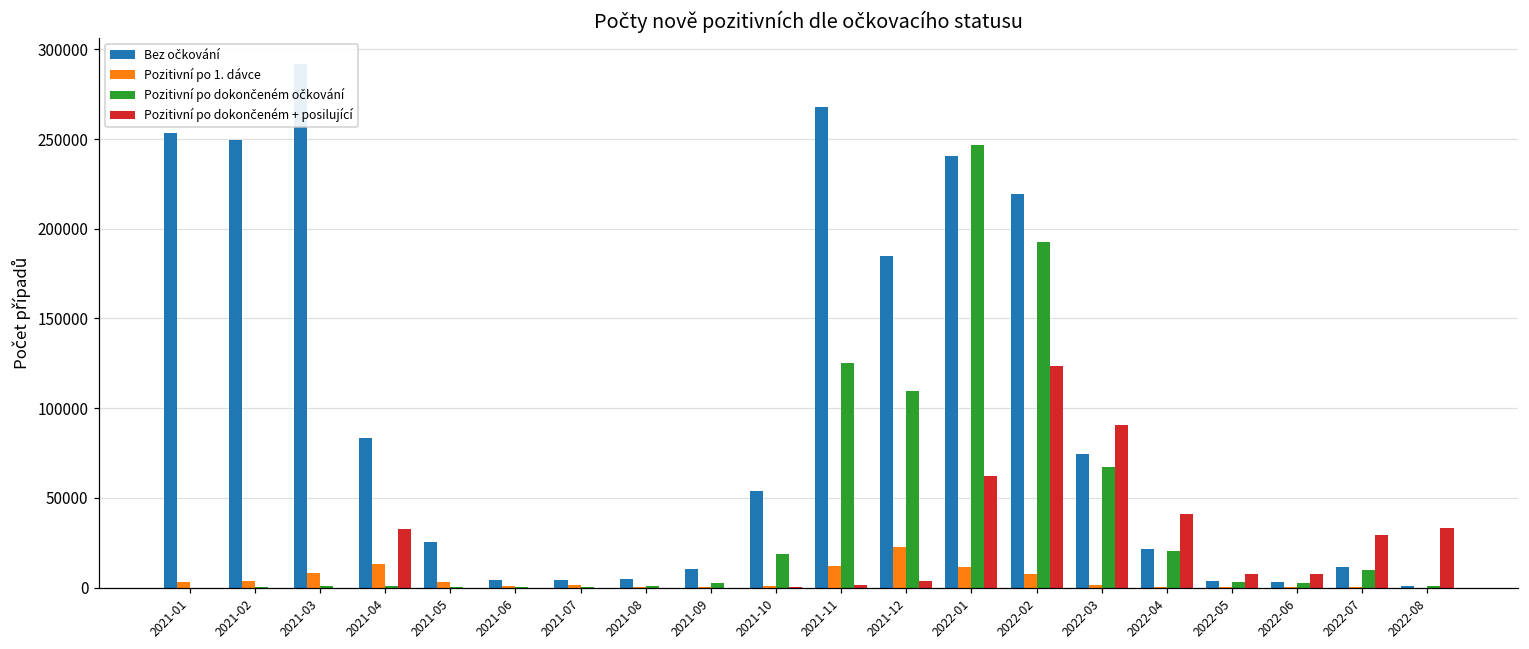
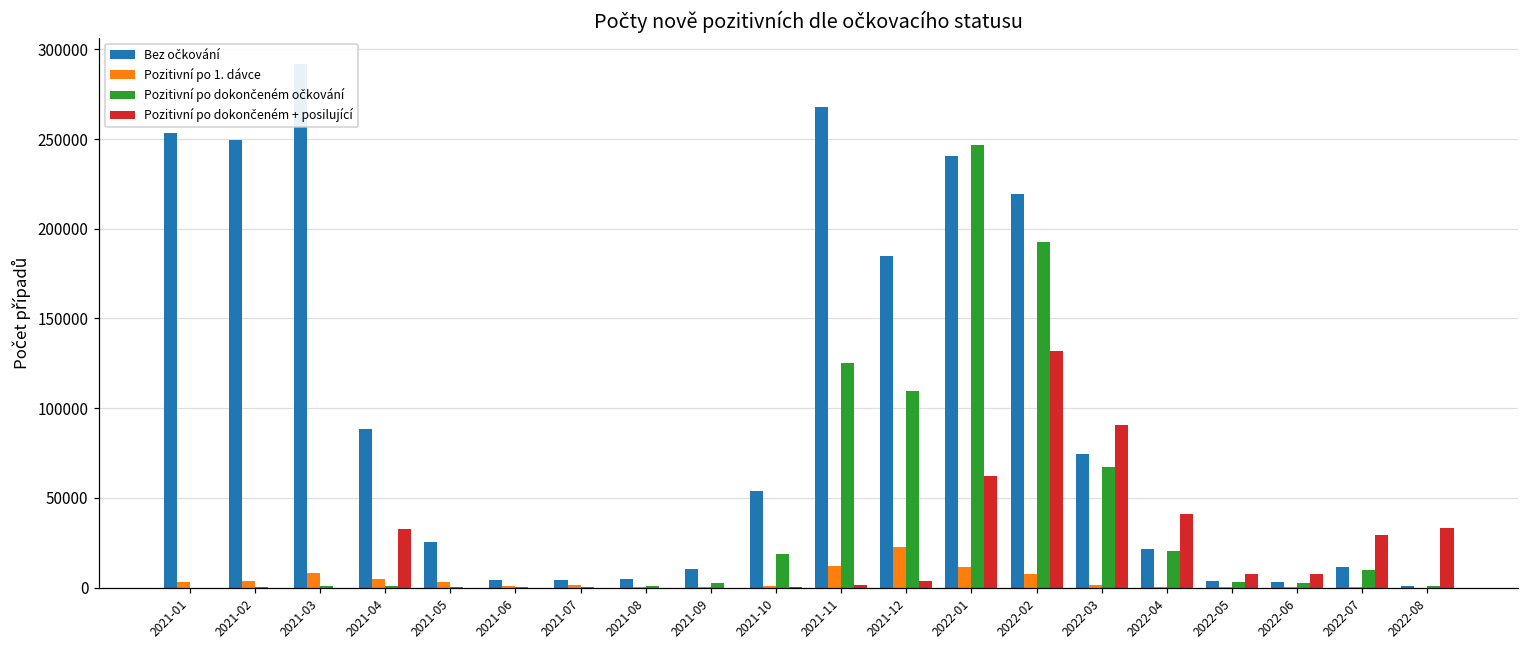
  {
    "Bez očkování": {
      "2021-01": 254000,
      "2021-02": 249000,
-     "2021-04": 84000,
+     "2021-04": 88000,
      "2021-05": 26000,
      "2021-06": 4000,
      "2021-07": 4000,
      "2021-08": 5000,
      "2021-09": 10000,
      "2021-10": 54000,
      "2021-11": 268000,
      "2021-12": 185000,
      "2022-01": 241000,
      "2022-02": 219000,
      "2022-03": 74000,
      "2022-04": 22000,
      "2022-05": 4000,
      "2022-06": 3000,
      "2022-07": 11000
    },
    "Pozitivní po 1. dávce": {
      "2021-01": 3000,
      "2021-02": 4000,
      "2021-03": 8000,
-     "2021-04": 13000,
+     "2021-04": 5000,
      "2021-05": 3000,
      "2021-11": 12000,
      "2021-12": 23000,
      "2022-01": 11000,
      "2022-02": 7000
    },
    "Pozitivní po dokončeném očkování": {
      "2021-01": 0,
      "2021-09": 2000,
      "2021-10": 19000,
      "2021-11": 125000,
      "2021-12": 109000,
      "2022-01": 247000,
      "2022-02": 193000,
      "2022-03": 67000,
      "2022-04": 21000,
      "2022-05": 3000,
      "2022-06": 3000,
      "2022-07": 10000
    },
    "Pozitivní po dokončeném + posilující": {
      "2021-01": 0,
      "2021-02": 0,
      "2021-03": 0,
      "2021-04": 33000,
      "2021-05": 0,
      "2021-06": 0,
      "2021-07": 0,
      "2021-08": 0,
      "2021-09": 0,
      "2021-12": 4000,
      "2022-01": 62000,
-     "2022-02": 124000,
+     "2022-02": 132000,
      "2022-03": 91000,
      "2022-04": 41000,
      "2022-05": 8000,
      "2022-06": 8000,
      "2022-07": 29000,
      "2022-08": 33000
    }
  }
